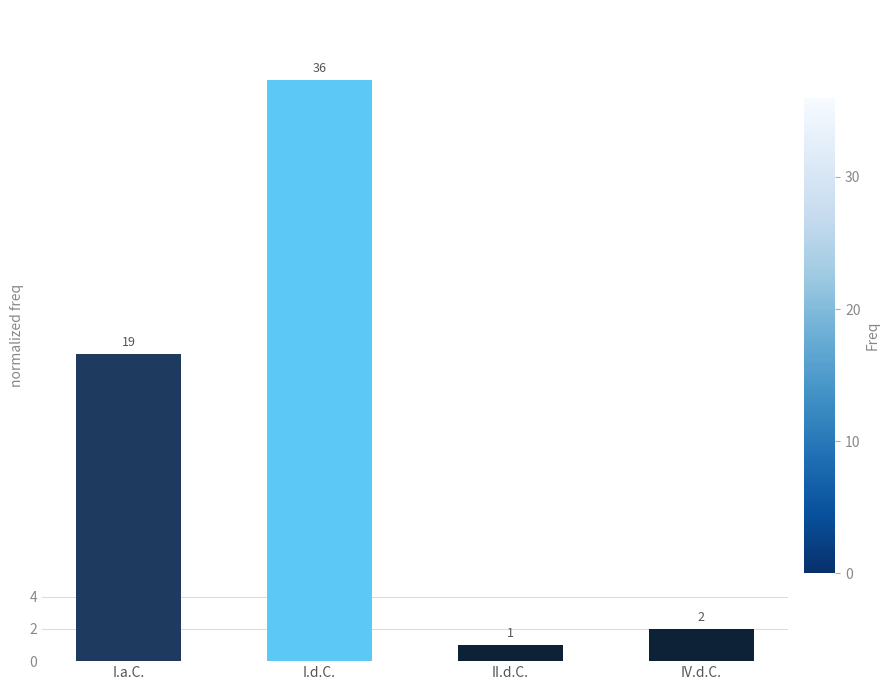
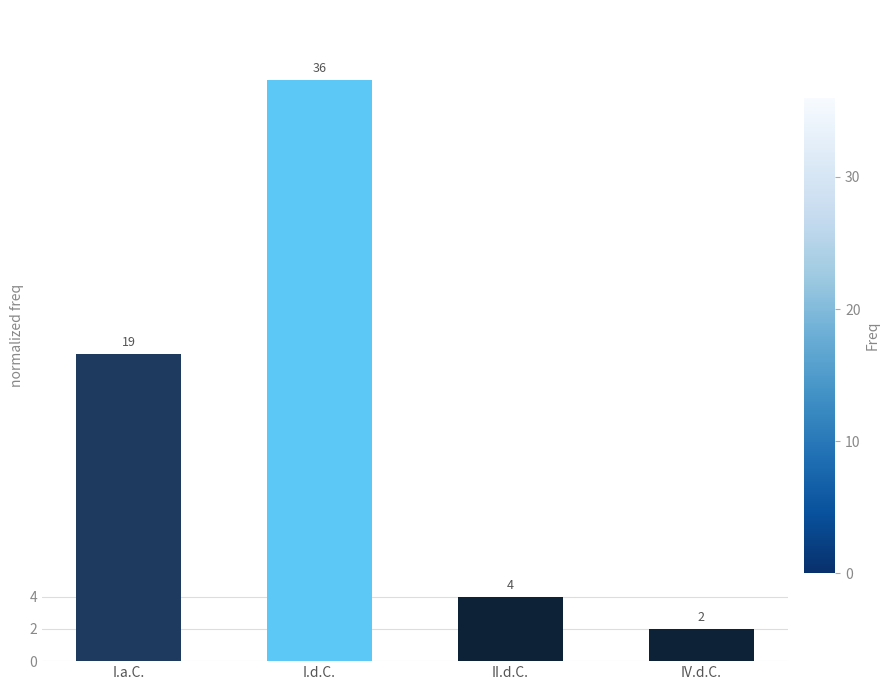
  {
    "I.a.C.": 19,
    "I.d.C.": 36,
-   "II.d.C.": 1,
+   "II.d.C.": 4,
    "IV.d.C.": 2
  }
